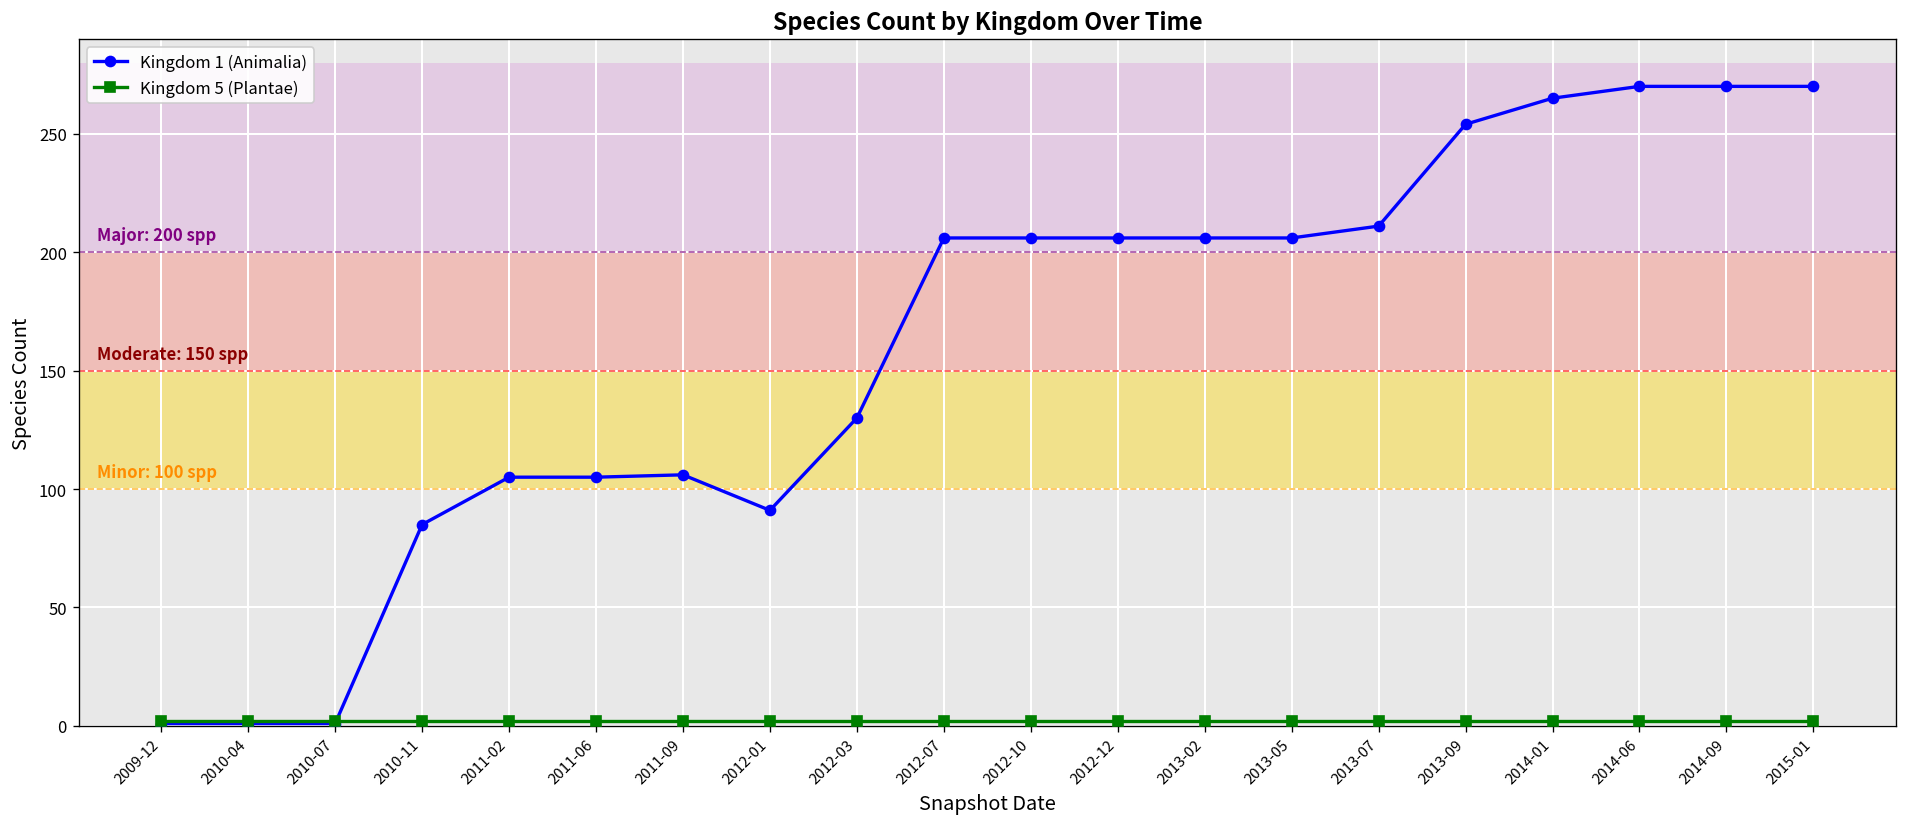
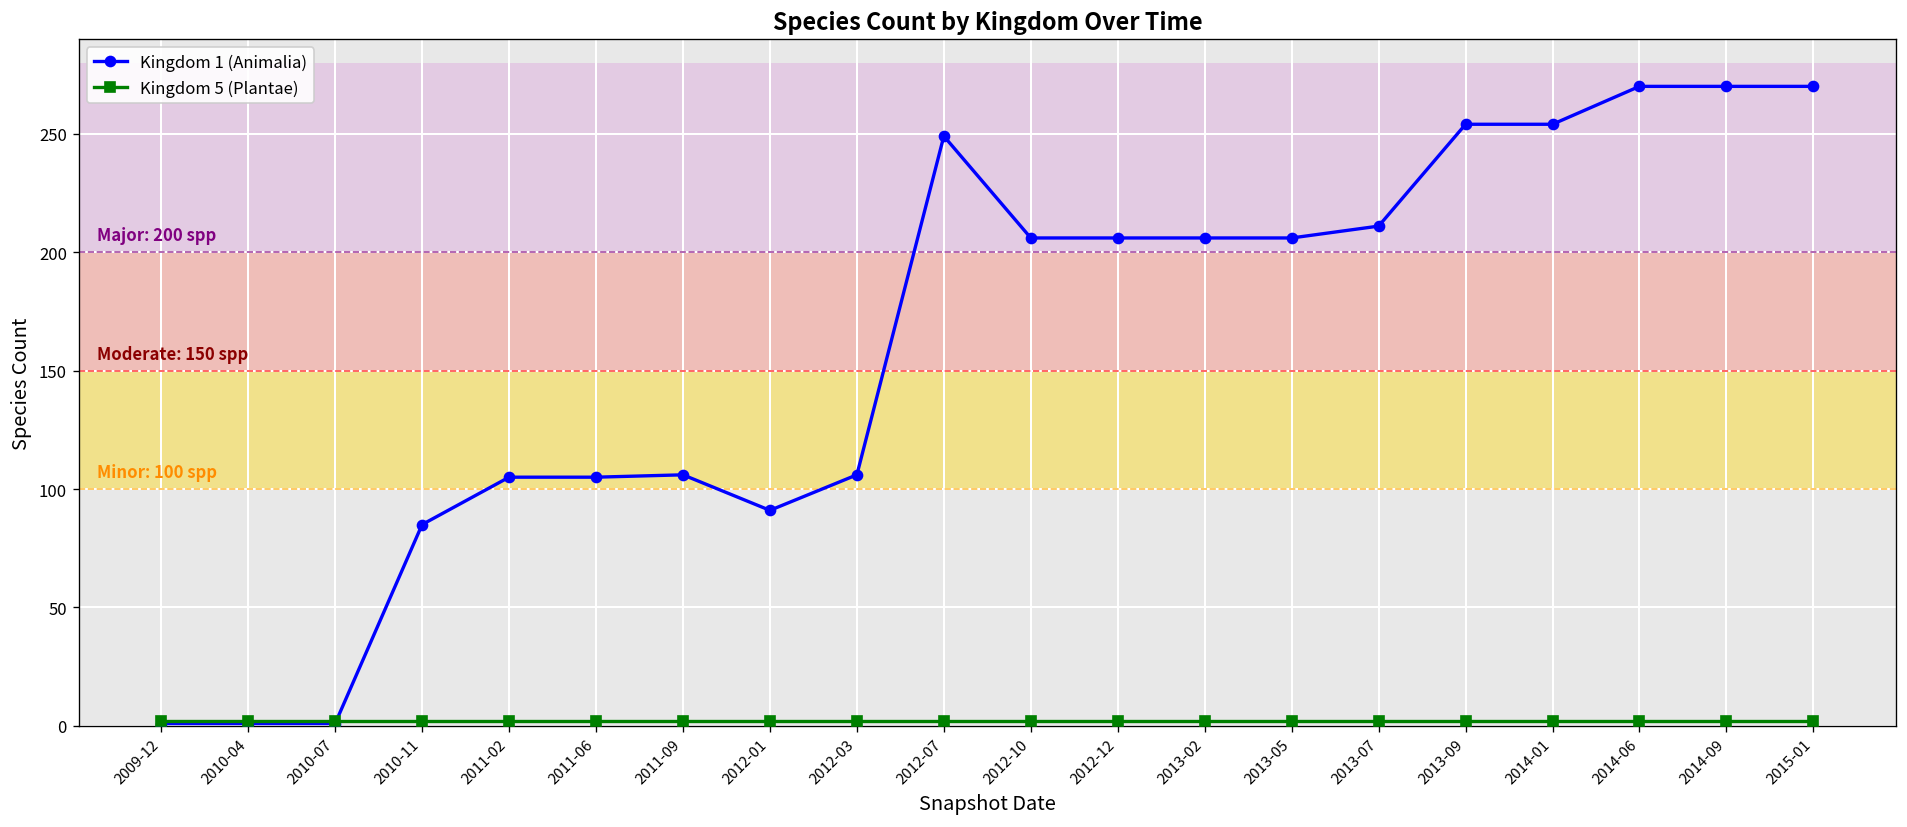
  {
    "Kingdom 1 (Animalia)": {
      "2010-11": 85,
      "2011-02": 105,
      "2011-06": 105,
      "2011-09": 106,
      "2012-01": 91,
-     "2012-03": 130,
-     "2012-07": 206,
+     "2012-03": 106,
+     "2012-07": 249,
      "2012-10": 206,
      "2012-12": 206,
      "2013-02": 206,
      "2013-05": 206,
      "2013-07": 211,
      "2013-09": 254,
-     "2014-01": 265,
+     "2014-01": 254,
      "2014-06": 270,
      "2014-09": 270,
      "2015-01": 270
    },
    "Kingdom 5 (Plantae)": {
      "2010-11": 2,
      "2011-02": 2,
      "2011-06": 2,
      "2011-09": 2,
      "2012-01": 2,
      "2012-03": 2,
      "2012-07": 2,
      "2012-10": 2,
      "2012-12": 2,
      "2013-02": 2,
      "2013-05": 2,
      "2013-07": 2,
      "2013-09": 2,
      "2014-01": 2,
      "2014-06": 2,
      "2014-09": 2,
      "2015-01": 2
    }
  }
